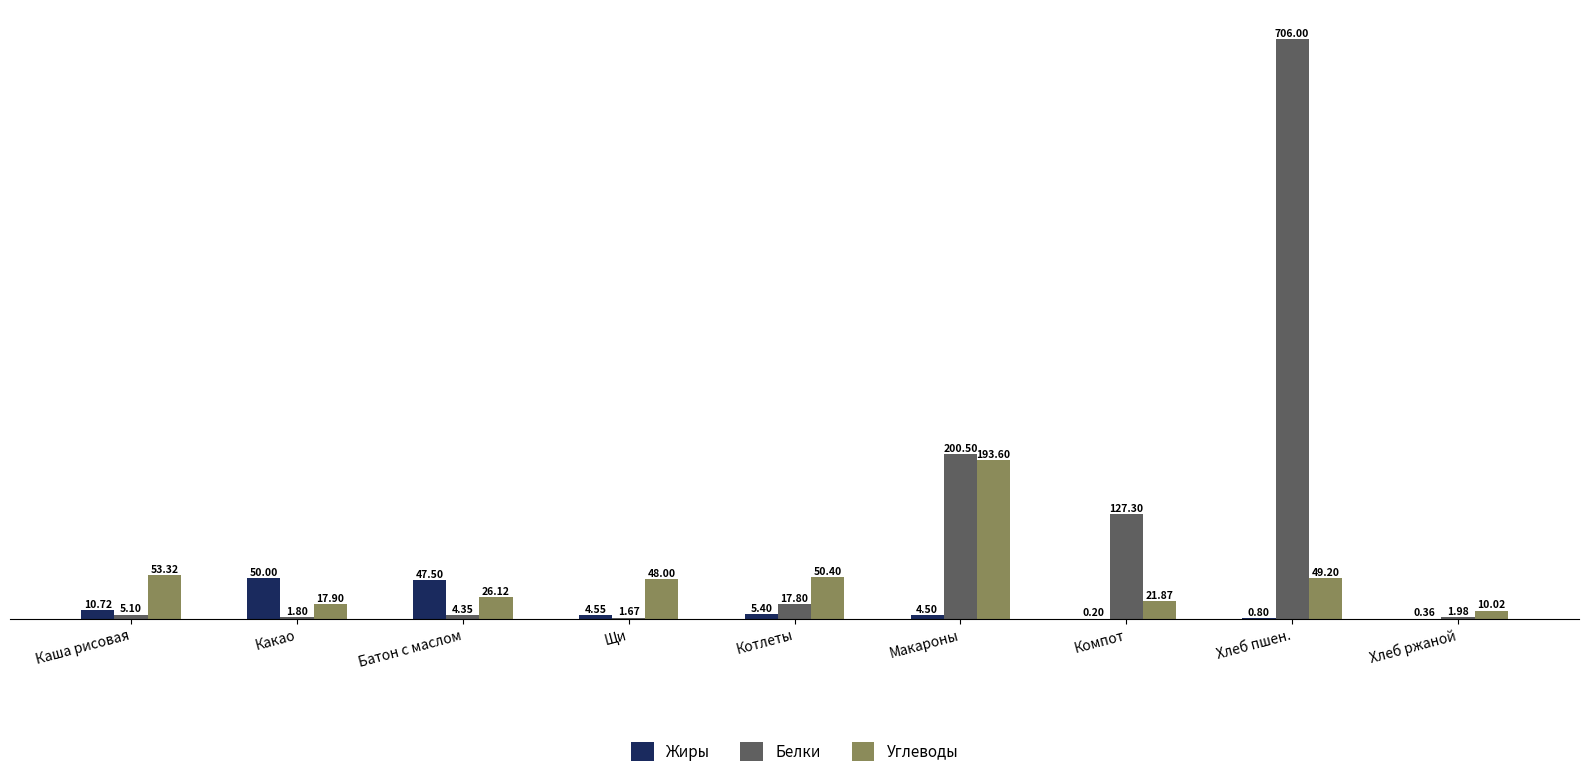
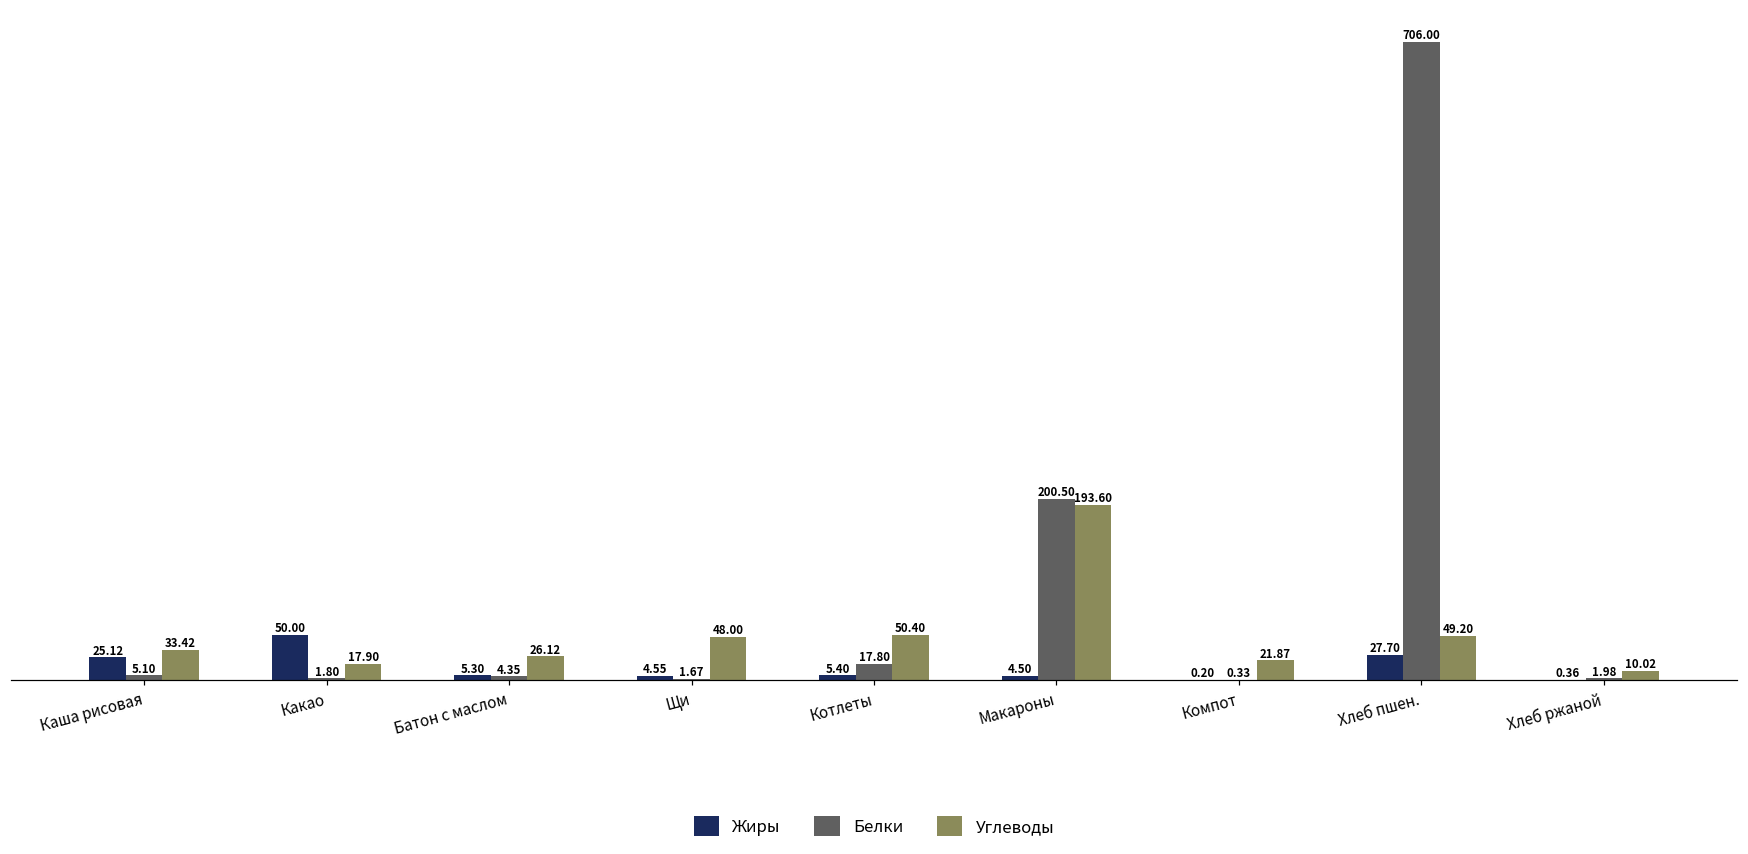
  {
    "Жиры": {
-     "Каша рисовая": 10.72,
+     "Каша рисовая": 25.12,
      "Какао": 50.00,
-     "Батон с маслом": 47.50,
+     "Батон с маслом": 5.30,
      "Щи": 4.55,
      "Котлеты": 5.40,
      "Макароны": 4.50,
      "Компот": 0.20,
-     "Хлеб пшен.": 0.80,
+     "Хлеб пшен.": 27.70,
      "Хлеб ржаной": 0.36
    },
    "Белки": {
      "Каша рисовая": 5.10,
      "Какао": 1.80,
      "Батон с маслом": 4.35,
      "Щи": 1.67,
      "Котлеты": 17.80,
      "Макароны": 200.50,
-     "Компот": 127.30,
+     "Компот": 0.33,
      "Хлеб пшен.": 706.00,
      "Хлеб ржаной": 1.98
    },
    "Углеводы": {
-     "Каша рисовая": 53.32,
+     "Каша рисовая": 33.42,
      "Какао": 17.90,
      "Батон с маслом": 26.12,
      "Щи": 48.00,
      "Котлеты": 50.40,
      "Макароны": 193.60,
      "Компот": 21.87,
      "Хлеб пшен.": 49.20,
      "Хлеб ржаной": 10.02
    }
  }
